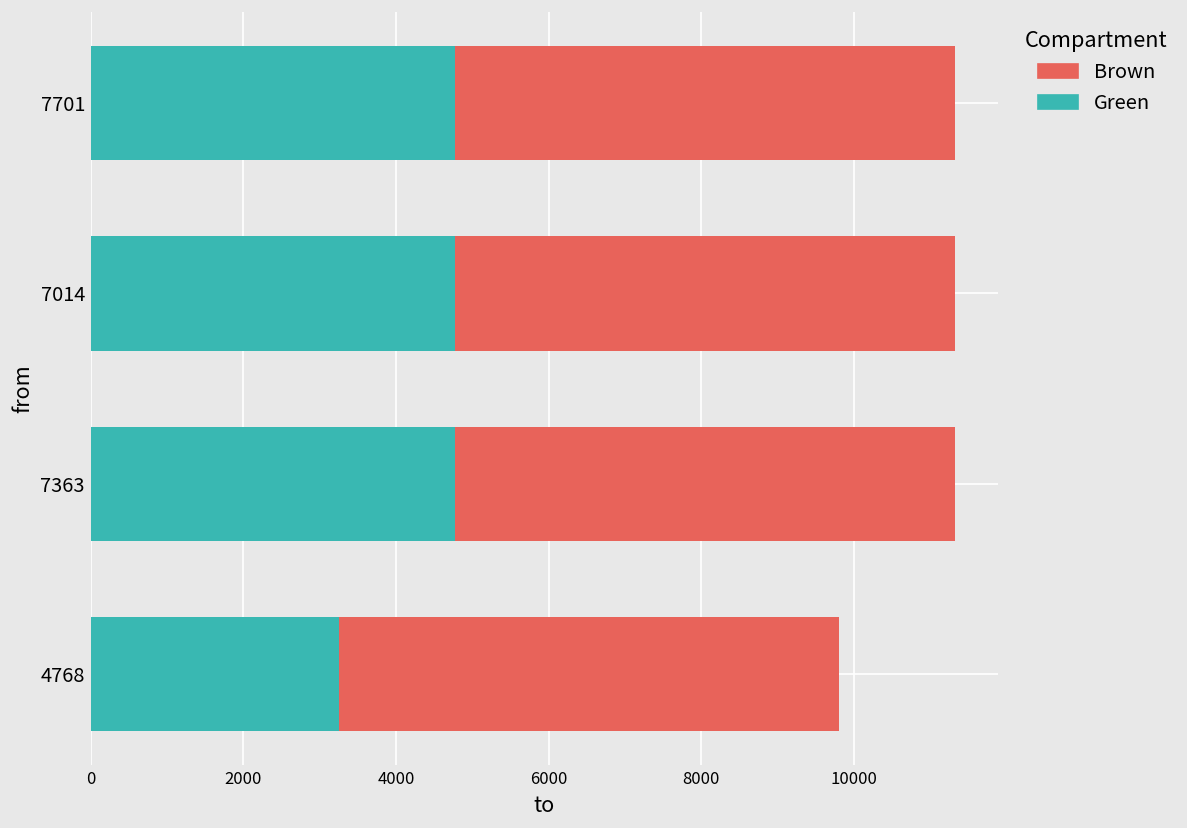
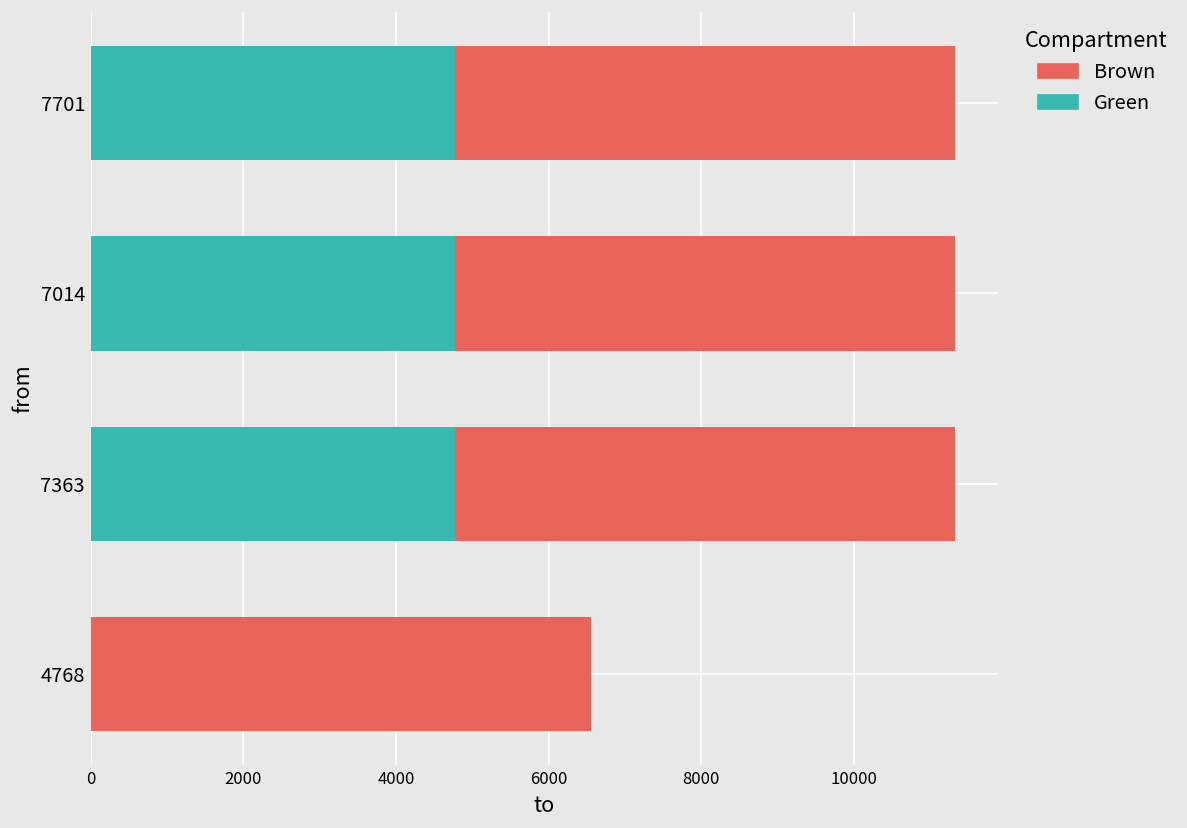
  {
    "Green": {
      "7701": 4800,
      "7014": 4800,
      "7363": 4800,
-     "4768": 3300
+     "4768": 0
    },
    "Brown": {
      "7701": 6600,
      "7014": 6600,
      "7363": 6600,
      "4768": 6600
    }
  }
